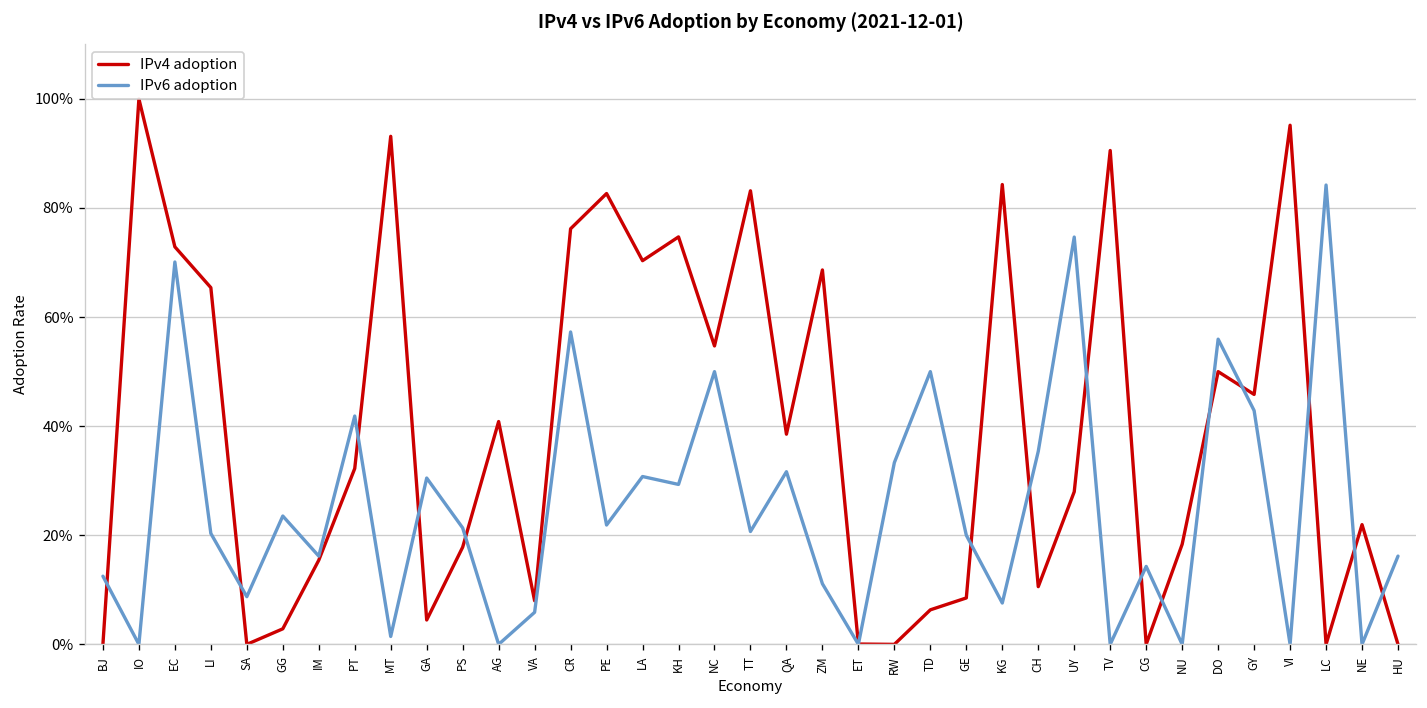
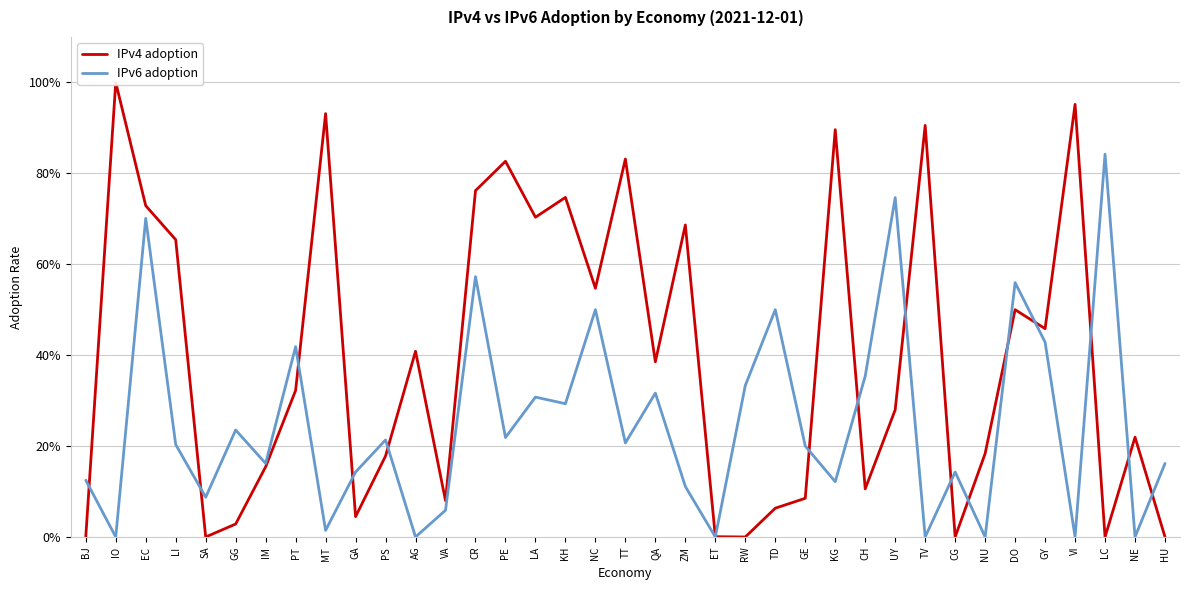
  {
    "IPv4 adoption": {
      "BJ": "0%",
      "EC": "73%",
      "LI": "65%",
      "SA": "0%",
      "GG": "3%",
      "IM": "15%",
      "PT": "32%",
      "MT": "93%",
      "GA": "4%",
      "PS": "18%",
      "AG": "41%",
      "VA": "8%",
      "CR": "76%",
      "PE": "83%",
      "LA": "70%",
      "KH": "75%",
      "NC": "55%",
      "TT": "83%",
      "QA": "39%",
      "ZM": "69%",
      "RW": "0%",
      "TD": "6%",
      "GE": "9%",
-     "KG": "84%",
+     "KG": "90%",
      "CH": "11%",
      "UY": "28%",
      "TV": "91%",
      "CG": "0%",
      "NU": "18%",
      "DO": "50%",
      "GY": "46%",
      "VI": "95%",
      "LC": "0%",
      "NE": "22%",
      "HU": "0%"
    },
    "IPv6 adoption": {
      "BJ": "13%",
      "IO": "0%",
      "EC": "70%",
      "LI": "20%",
      "SA": "9%",
      "GG": "24%",
      "IM": "16%",
      "PT": "42%",
      "MT": "1%",
-     "GA": "30%",
+     "GA": "14%",
      "PS": "21%",
      "AG": "0%",
      "VA": "6%",
      "CR": "57%",
      "PE": "22%",
      "LA": "31%",
      "KH": "29%",
      "NC": "50%",
      "TT": "21%",
      "QA": "32%",
      "ZM": "11%",
      "RW": "33%",
      "TD": "50%",
      "GE": "20%",
-     "KG": "8%",
+     "KG": "12%",
      "CH": "35%",
      "UY": "75%",
      "TV": "0%",
      "CG": "14%",
      "NU": "0%",
      "DO": "56%",
      "GY": "43%",
      "VI": "0%",
      "LC": "84%",
      "NE": "0%",
      "HU": "16%"
    }
  }
